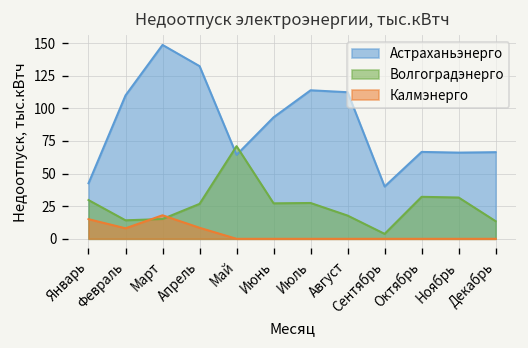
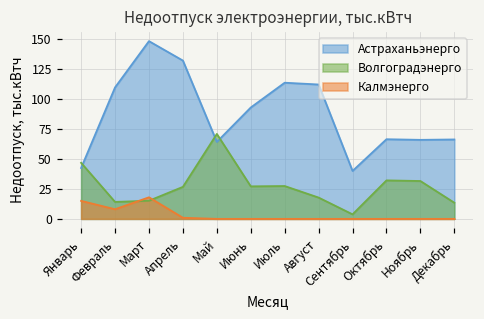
  {
    "Астраханьэнерго": {
      "Январь": 43,
      "Февраль": 110,
      "Март": 149,
      "Апрель": 132,
      "Май": 64,
      "Июнь": 93,
      "Июль": 114,
      "Сентябрь": 40,
      "Октябрь": 67,
      "Ноябрь": 66,
      "Декабрь": 66
    },
    "Волгоградэнерго": {
-     "Январь": 30,
+     "Январь": 47,
      "Февраль": 14,
      "Март": 15,
      "Апрель": 27,
      "Май": 71,
      "Июнь": 27,
      "Июль": 27,
      "Август": 18,
      "Сентябрь": 4,
      "Октябрь": 32,
      "Ноябрь": 32,
      "Декабрь": 13
    },
    "Калмэнерго": {
      "Январь": 15,
      "Февраль": 8,
      "Март": 18,
-     "Апрель": 8,
+     "Апрель": 1,
      "Май": 0,
      "Июнь": 0,
      "Июль": 0,
      "Август": 0,
      "Сентябрь": 0,
      "Октябрь": 0,
      "Ноябрь": 0,
      "Декабрь": 0
    }
  }
